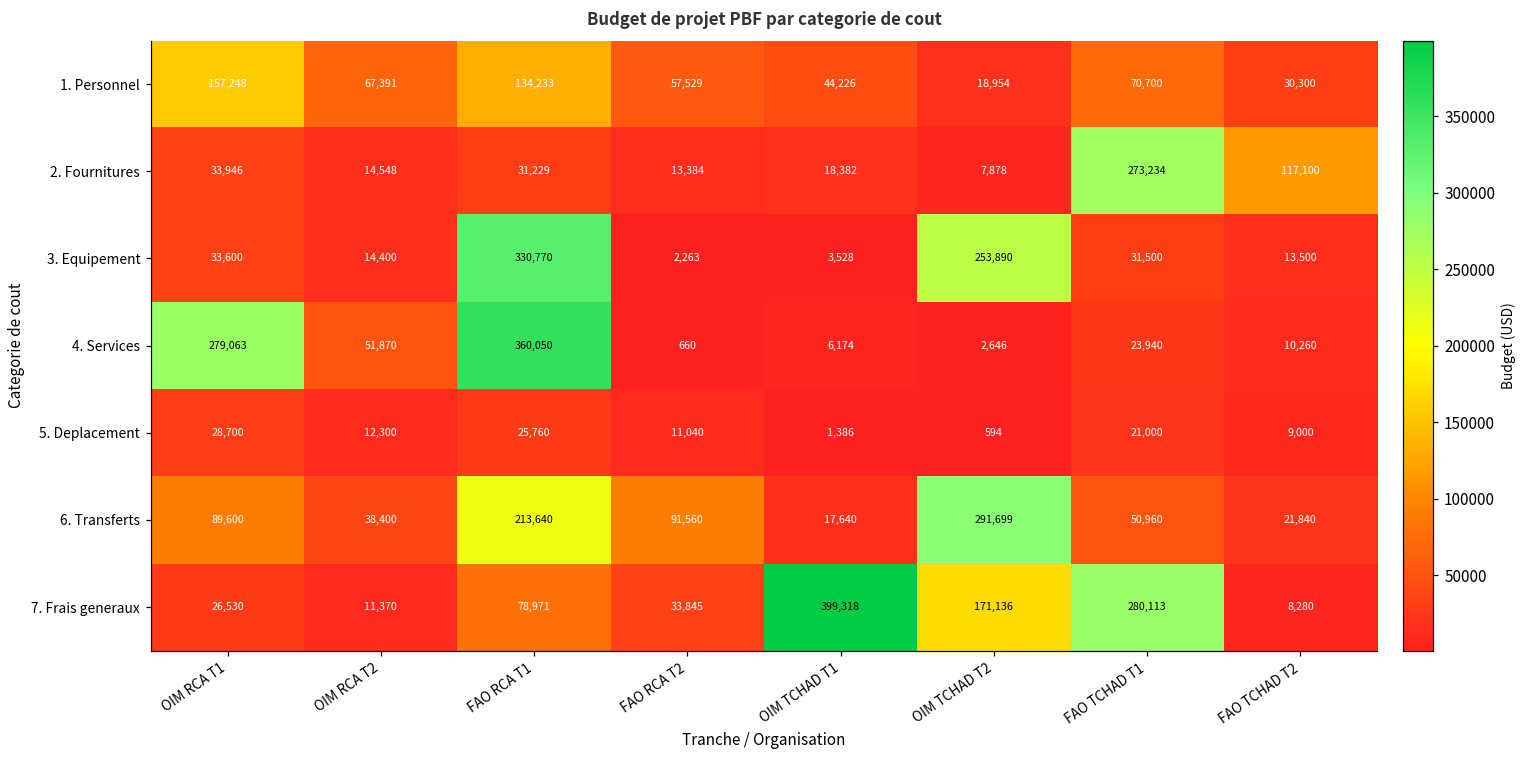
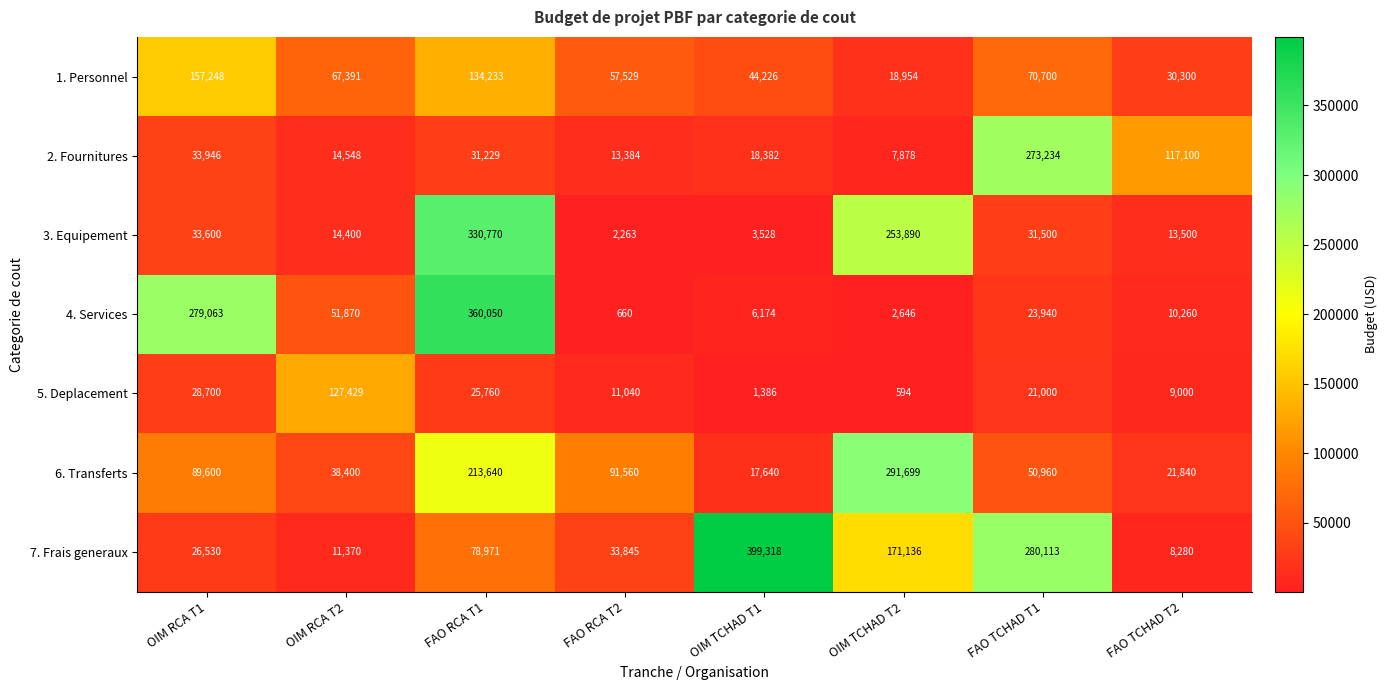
  {
    "1. Personnel": {
      "OIM RCA T1": "157,248",
      "OIM RCA T2": "67,391",
      "FAO RCA T1": "134,233",
      "FAO RCA T2": "57,529",
      "OIM TCHAD T1": "44,226",
      "OIM TCHAD T2": "18,954",
      "FAO TCHAD T1": "70,700",
      "FAO TCHAD T2": "30,300"
    },
    "2. Fournitures": {
      "OIM RCA T1": "33,946",
      "OIM RCA T2": "14,548",
      "FAO RCA T1": "31,229",
      "FAO RCA T2": "13,384",
      "OIM TCHAD T1": "18,382",
      "OIM TCHAD T2": "7,878",
      "FAO TCHAD T1": "273,234",
      "FAO TCHAD T2": "117,100"
    },
    "3. Equipement": {
      "OIM RCA T1": "33,600",
      "OIM RCA T2": "14,400",
      "FAO RCA T1": "330,770",
      "FAO RCA T2": "2,263",
      "OIM TCHAD T1": "3,528",
      "OIM TCHAD T2": "253,890",
      "FAO TCHAD T1": "31,500",
      "FAO TCHAD T2": "13,500"
    },
    "4. Services": {
      "OIM RCA T1": "279,063",
      "OIM RCA T2": "51,870",
      "FAO RCA T1": "360,050",
      "FAO RCA T2": "660",
      "OIM TCHAD T1": "6,174",
      "OIM TCHAD T2": "2,646",
      "FAO TCHAD T1": "23,940",
      "FAO TCHAD T2": "10,260"
    },
    "5. Deplacement": {
      "OIM RCA T1": "28,700",
-     "OIM RCA T2": "12,300",
+     "OIM RCA T2": "127,429",
      "FAO RCA T1": "25,760",
      "FAO RCA T2": "11,040",
      "OIM TCHAD T1": "1,386",
      "OIM TCHAD T2": "594",
      "FAO TCHAD T1": "21,000",
      "FAO TCHAD T2": "9,000"
    },
    "6. Transferts": {
      "OIM RCA T1": "89,600",
      "OIM RCA T2": "38,400",
      "FAO RCA T1": "213,640",
      "FAO RCA T2": "91,560",
      "OIM TCHAD T1": "17,640",
      "OIM TCHAD T2": "291,699",
      "FAO TCHAD T1": "50,960",
      "FAO TCHAD T2": "21,840"
    },
    "7. Frais generaux": {
      "OIM RCA T1": "26,530",
      "OIM RCA T2": "11,370",
      "FAO RCA T1": "78,971",
      "FAO RCA T2": "33,845",
      "OIM TCHAD T1": "399,318",
      "OIM TCHAD T2": "171,136",
      "FAO TCHAD T1": "280,113",
      "FAO TCHAD T2": "8,280"
    }
  }
